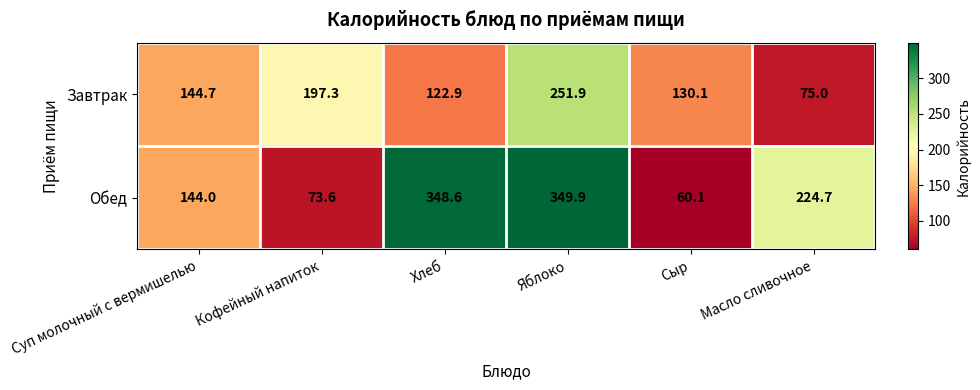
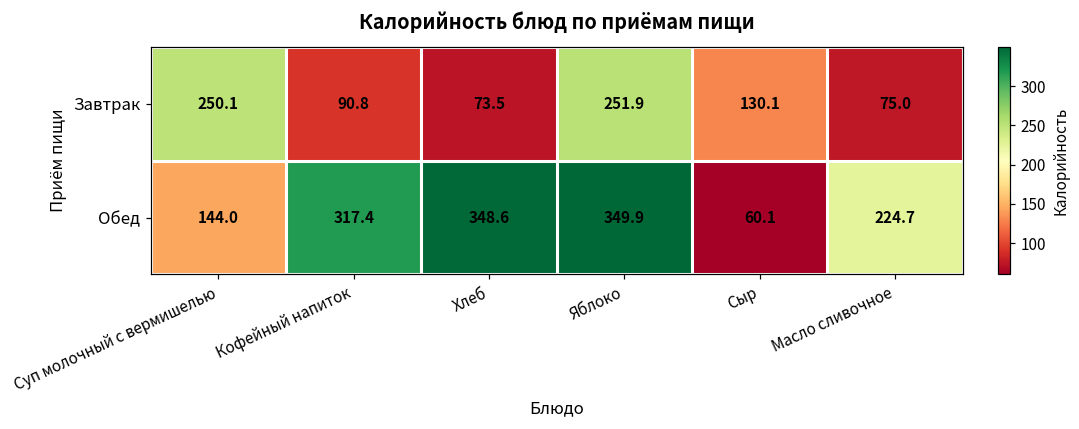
  {
    "Завтрак": {
-     "Суп молочный с вермишелью": 144.7,
-     "Кофейный напиток": 197.3,
-     "Хлеб": 122.9,
+     "Суп молочный с вермишелью": 250.1,
+     "Кофейный напиток": 90.8,
+     "Хлеб": 73.5,
      "Яблоко": 251.9,
      "Сыр": 130.1,
      "Масло сливочное": 75.0
    },
    "Обед": {
      "Суп молочный с вермишелью": 144.0,
-     "Кофейный напиток": 73.6,
+     "Кофейный напиток": 317.4,
      "Хлеб": 348.6,
      "Яблоко": 349.9,
      "Сыр": 60.1,
      "Масло сливочное": 224.7
    }
  }
